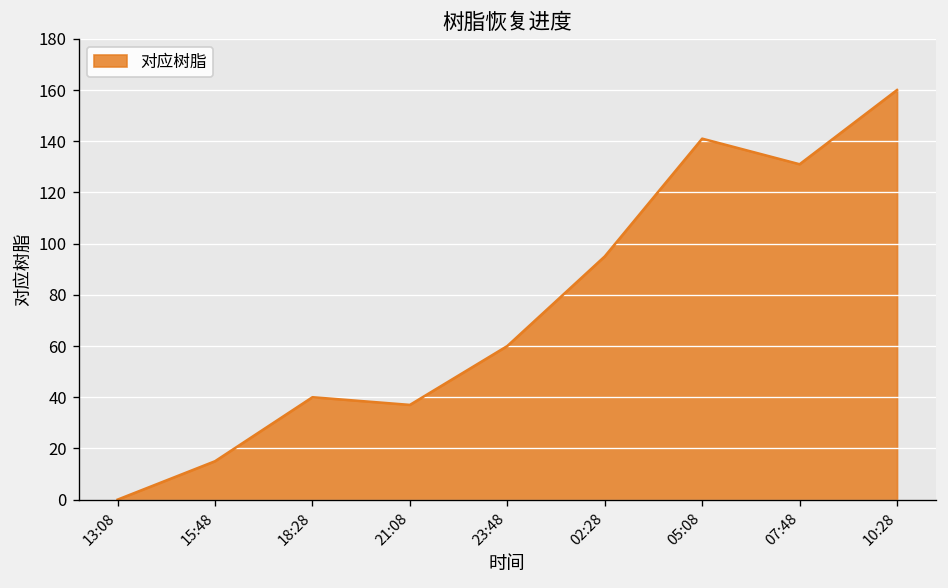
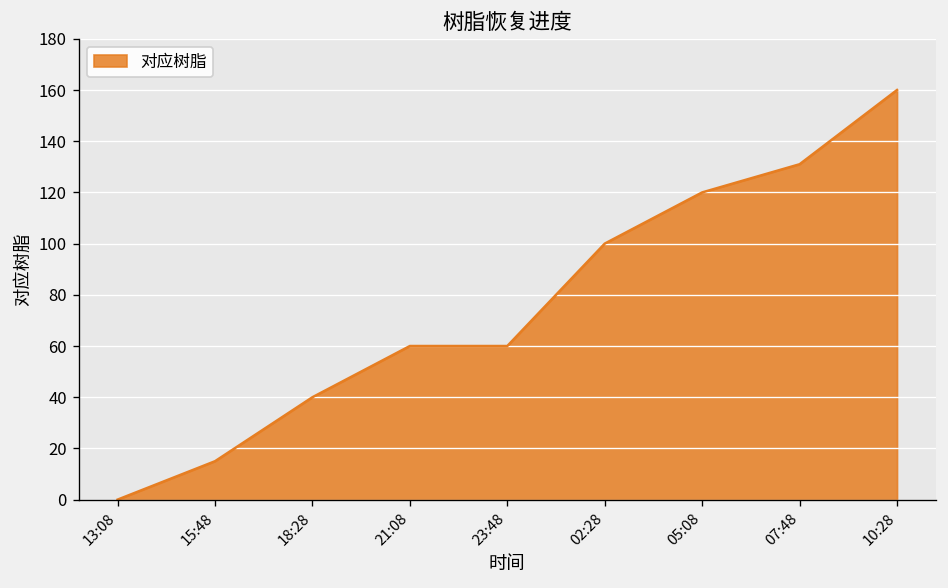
  {
    "13:08": 0,
    "15:48": 15,
    "18:28": 40,
-   "21:08": 37,
+   "21:08": 60,
    "23:48": 60,
-   "02:28": 95,
-   "05:08": 141,
+   "02:28": 100,
+   "05:08": 120,
    "07:48": 131,
    "10:28": 160
  }
